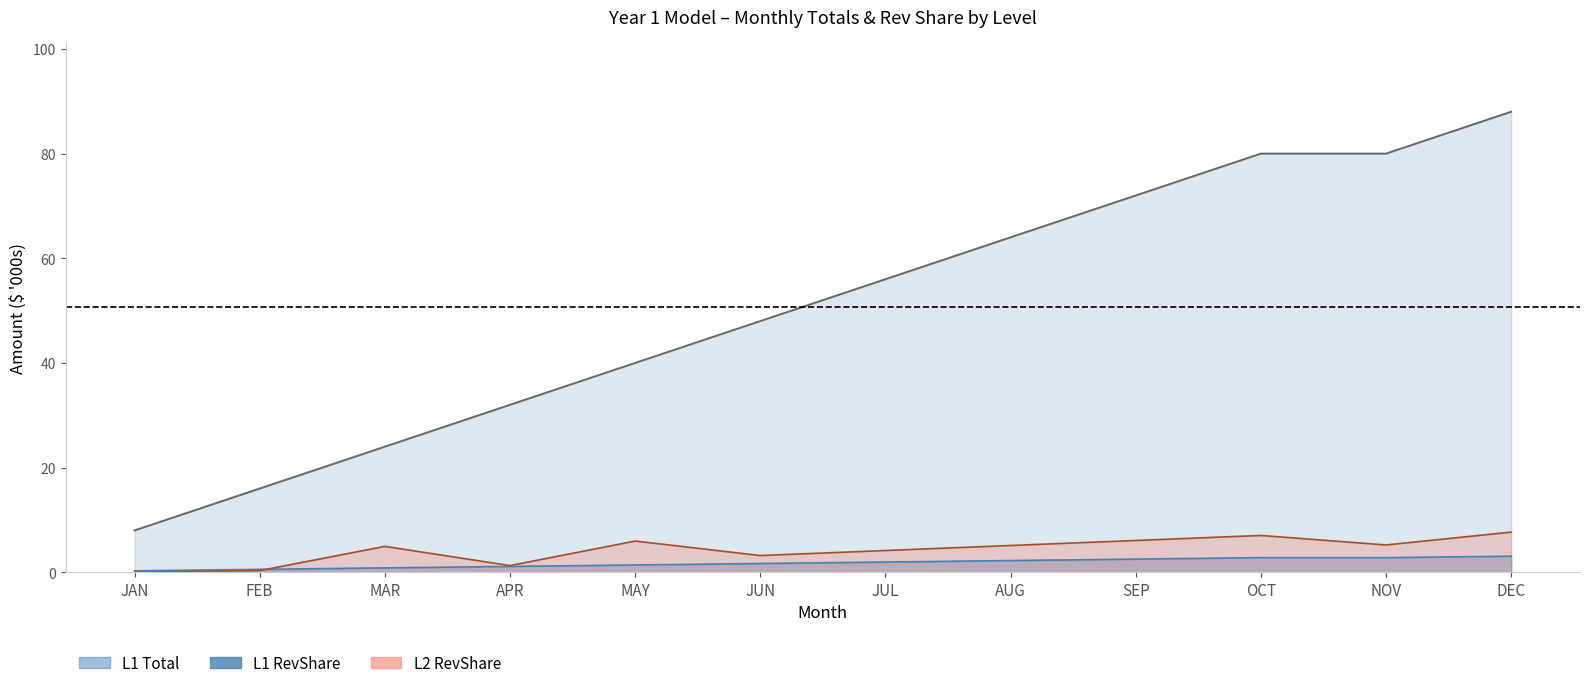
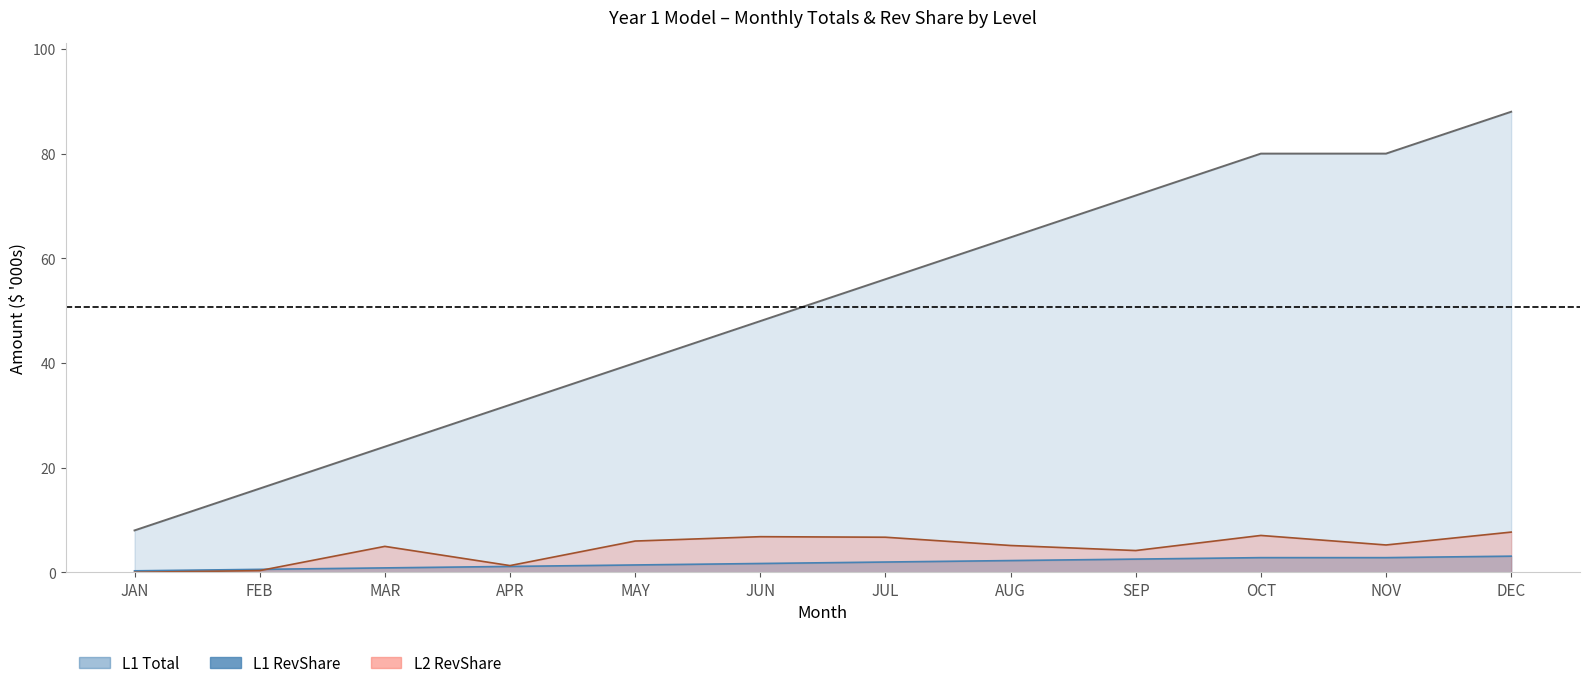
  {
    "L2 RevShare": {
      "MAR": 5,
      "MAY": 6,
-     "JUN": 3,
-     "JUL": 4,
+     "JUN": 7,
+     "JUL": 7,
      "AUG": 5,
-     "SEP": 6,
+     "SEP": 4,
      "OCT": 7,
      "NOV": 5,
      "DEC": 8
    }
  }
